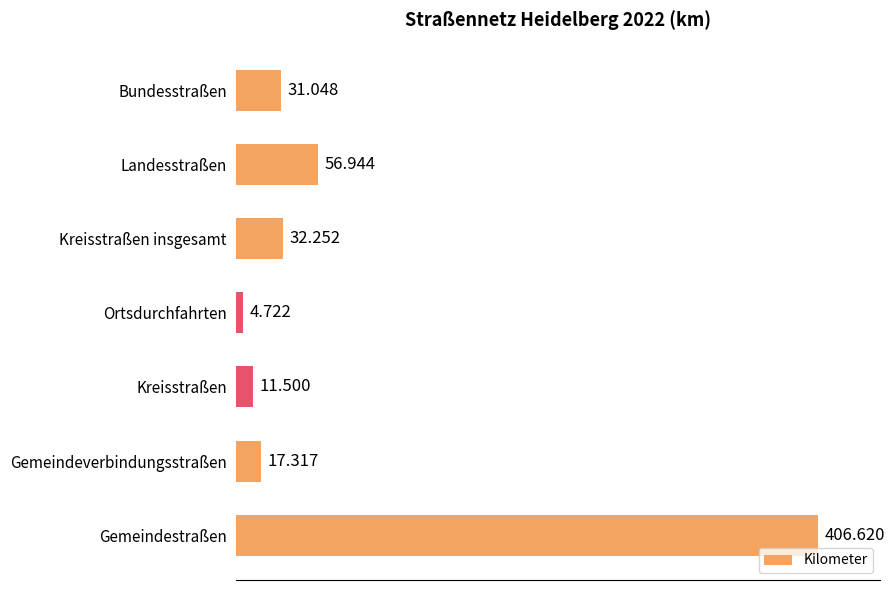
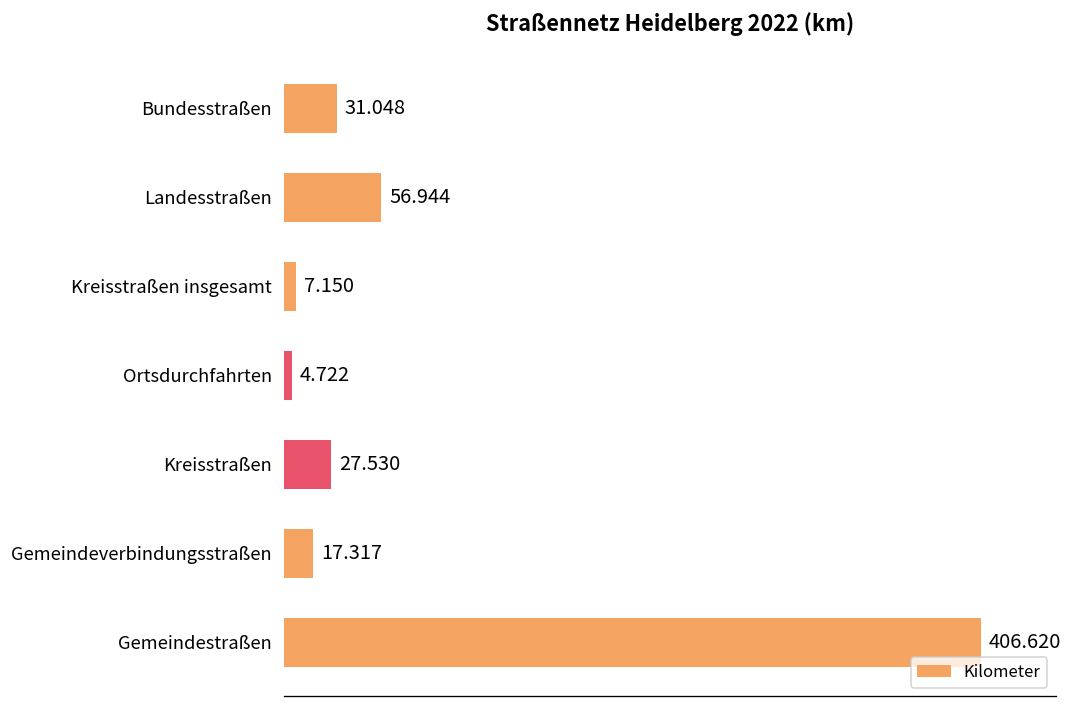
  {
    "Bundesstraßen": 31.048,
    "Landesstraßen": 56.944,
-   "Kreisstraßen insgesamt": 32.252,
+   "Kreisstraßen insgesamt": 7.150,
    "Ortsdurchfahrten": 4.722,
-   "Kreisstraßen": 11.500,
+   "Kreisstraßen": 27.530,
    "Gemeindeverbindungsstraßen": 17.317,
    "Gemeindestraßen": 406.620
  }
